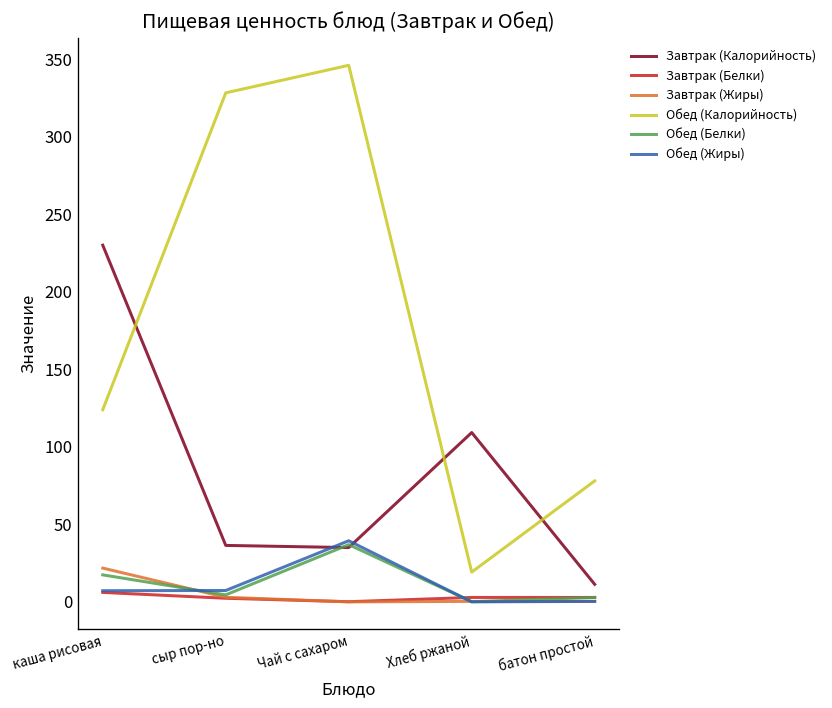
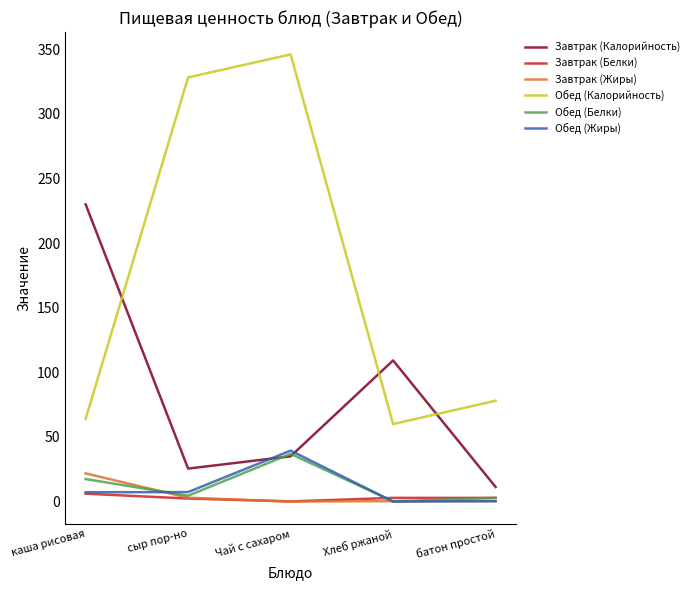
  {
    "Завтрак (Калорийность)": {
      "каша рисовая": 230,
-     "сыр пор-но": 36,
+     "сыр пор-но": 26,
      "Хлеб ржаной": 109,
      "батон простой": 11
    },
    "Завтрак (Белки)": {
      "Хлеб ржаной": 3
    },
    "Завтрак (Жиры)": {
      "каша рисовая": 22
    },
    "Обед (Калорийность)": {
-     "каша рисовая": 124,
+     "каша рисовая": 64,
      "сыр пор-но": 328,
      "Чай с сахаром": 346,
-     "Хлеб ржаной": 19,
+     "Хлеб ржаной": 60,
      "батон простой": 78
    },
    "Обед (Белки)": {
      "каша рисовая": 17
    },
    "Обед (Жиры)": {
      "сыр пор-но": 7,
      "Чай с сахаром": 39
    }
  }
